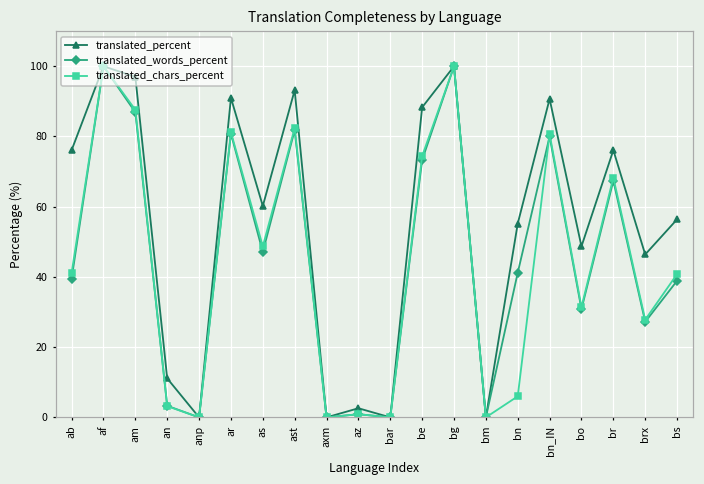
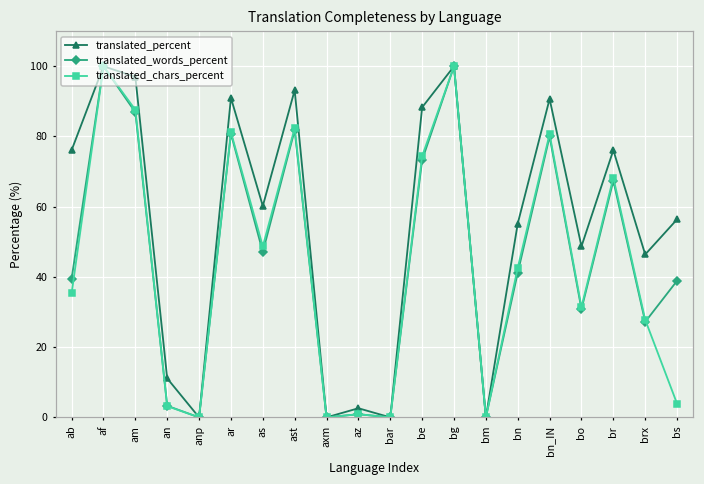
  {
    "translated_chars_percent": {
-     "ab": 41,
+     "ab": 35,
      "as": 49,
      "be": 74,
-     "bn": 6,
+     "bn": 43,
      "br": 68,
-     "bs": 41
+     "bs": 4
    }
  }
